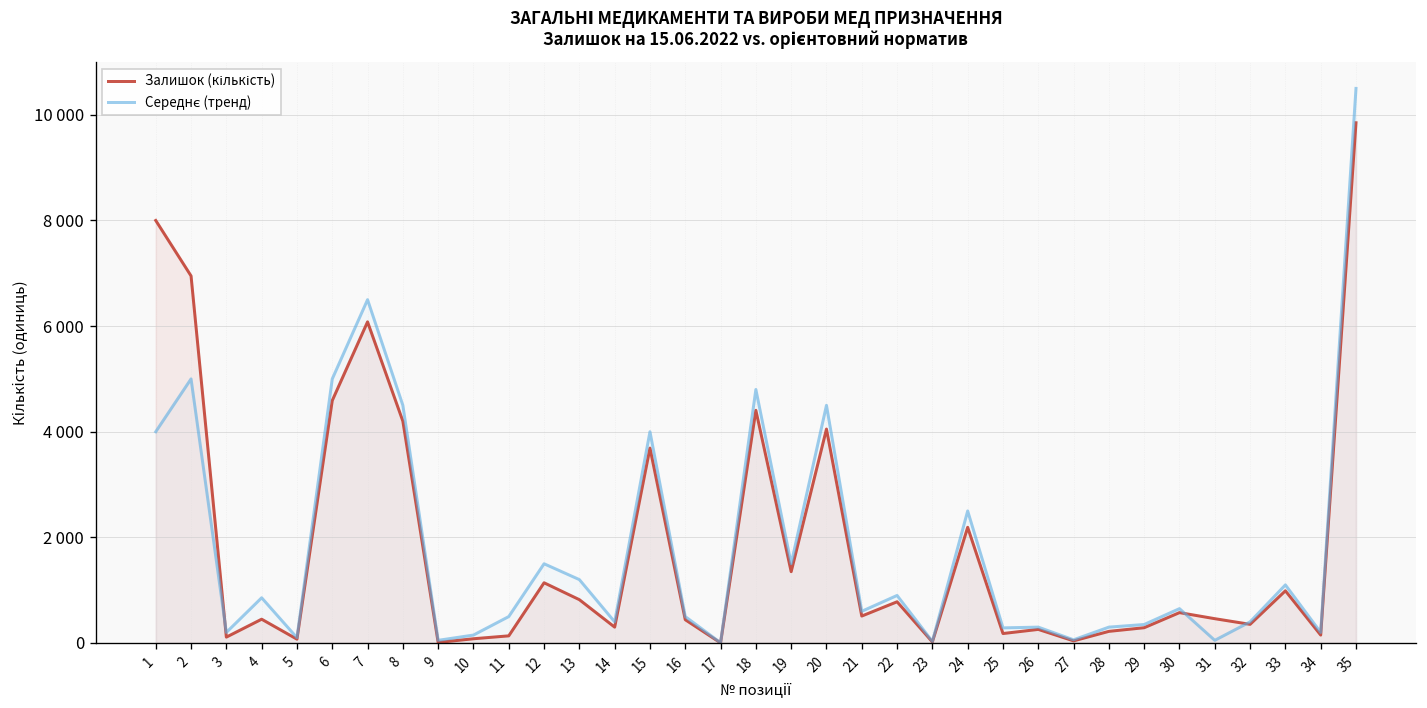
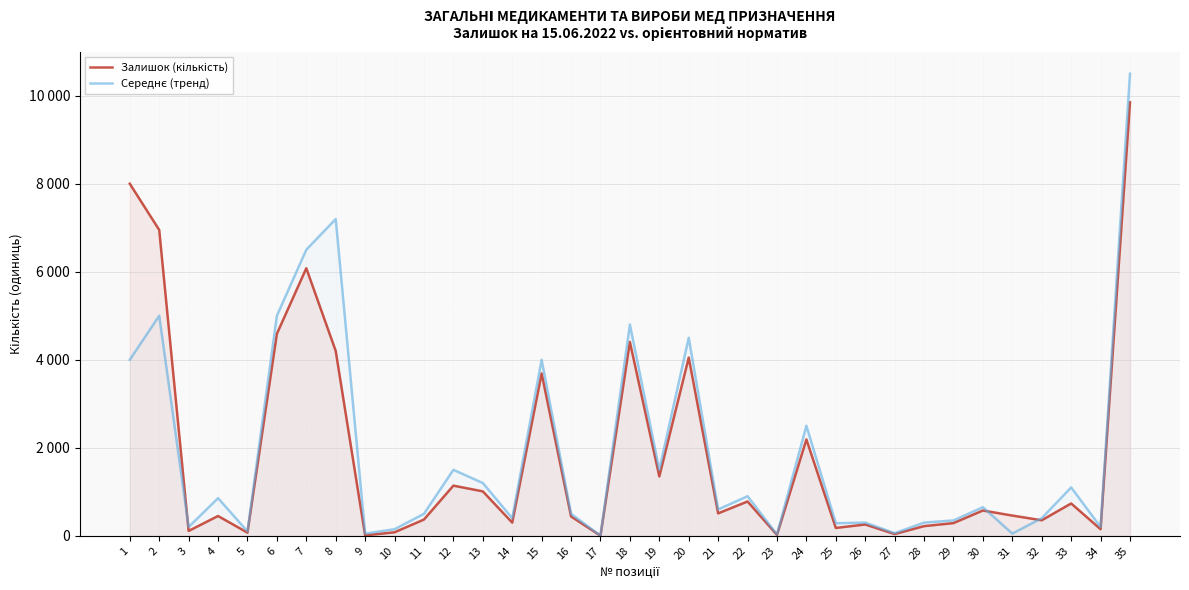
  {
    "Залишок (кількість)": {
      "1": 8000,
      "2": 7000,
      "3": 100,
      "4": 500,
      "6": 4600,
      "7": 6100,
      "8": 4200,
      "10": 100,
-     "11": 100,
+     "11": 400,
      "12": 1100,
-     "13": 800,
+     "13": 1000,
      "14": 300,
      "15": 3700,
      "16": 400,
      "18": 4400,
      "19": 1400,
      "20": 4100,
      "21": 500,
      "22": 800,
      "24": 2200,
      "25": 200,
      "28": 200,
      "29": 300,
      "30": 600,
      "31": 500,
-     "33": 1000,
+     "33": 700,
      "35": 9900
    },
    "Середнє (тренд)": {
      "1": 4000,
      "2": 5000,
      "3": 200,
      "4": 900,
      "6": 5000,
      "7": 6500,
-     "8": 4500,
+     "8": 7200,
      "10": 200,
      "11": 500,
      "12": 1500,
      "13": 1200,
      "14": 400,
      "15": 4000,
      "16": 500,
      "18": 4800,
      "19": 1500,
      "20": 4500,
      "21": 600,
      "22": 900,
      "24": 2500,
      "25": 300,
      "28": 300,
      "29": 400,
      "30": 700,
      "31": 100,
      "33": 1100,
      "35": 10500
    }
  }
